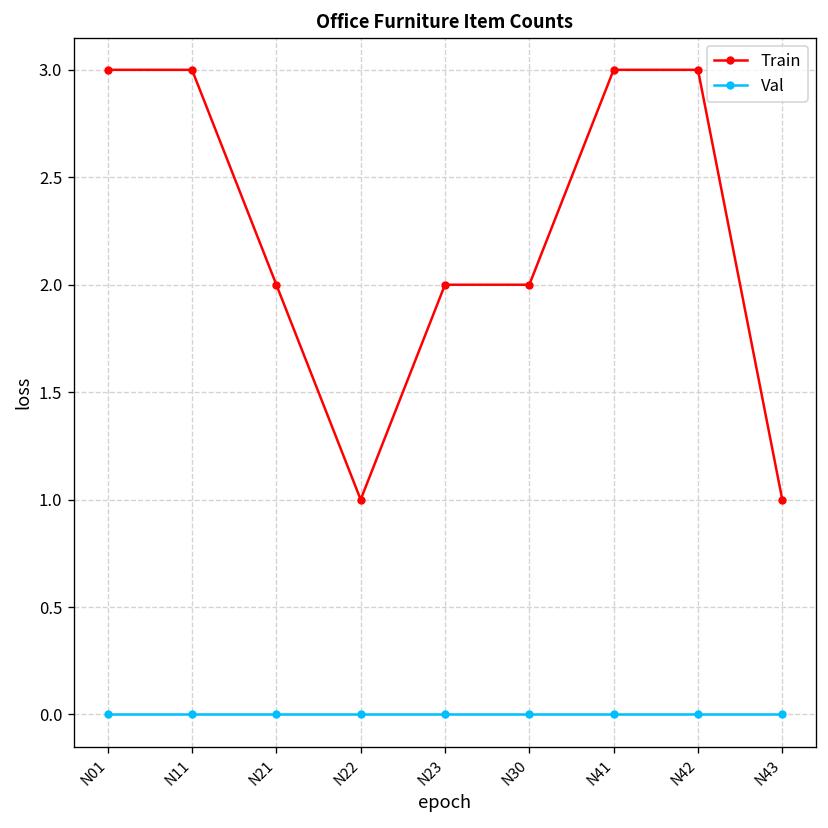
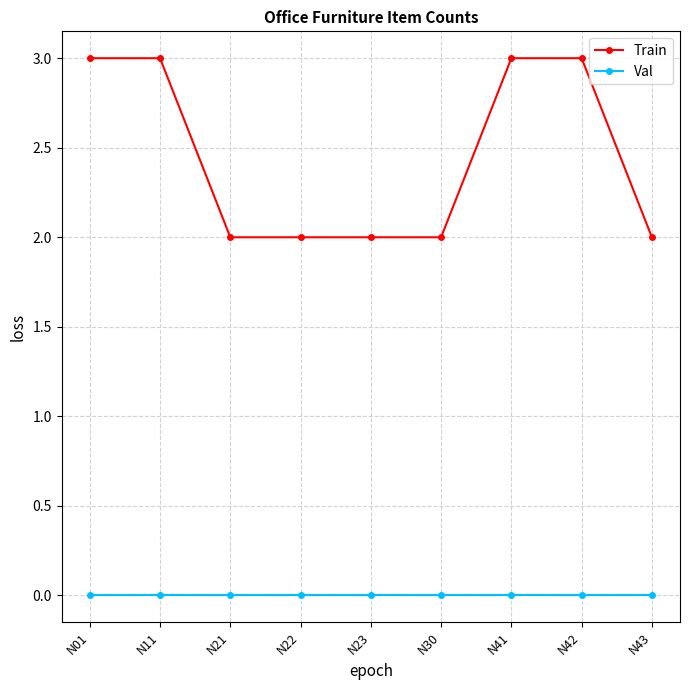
  {
    "Train": {
      "N01": 3,
      "N11": 3,
      "N21": 2,
-     "N22": 1,
+     "N22": 2,
      "N23": 2,
      "N30": 2,
      "N41": 3,
      "N42": 3,
-     "N43": 1
+     "N43": 2
    },
    "Val": {
      "N01": 0,
      "N11": 0,
      "N21": 0,
      "N22": 0,
      "N23": 0,
      "N30": 0,
      "N41": 0,
      "N42": 0,
      "N43": 0
    }
  }
